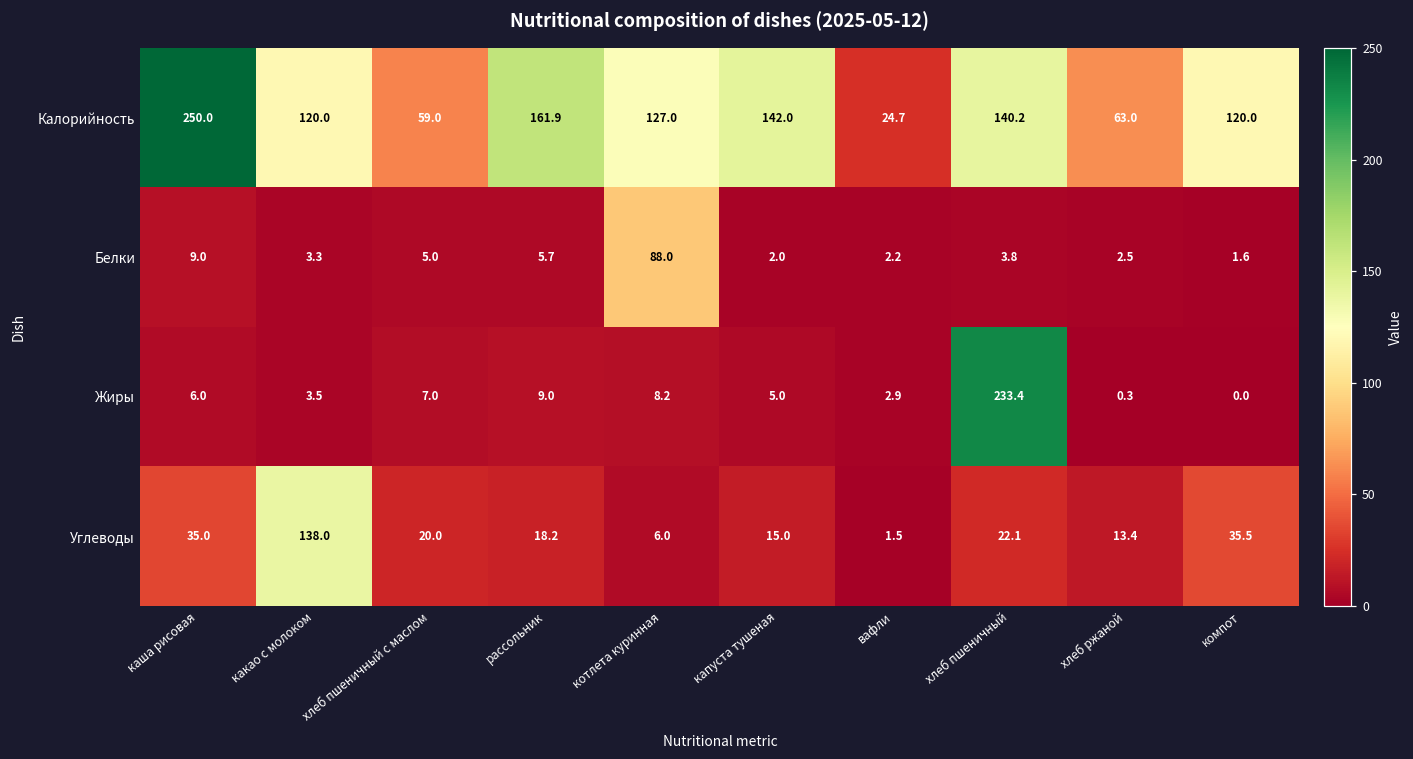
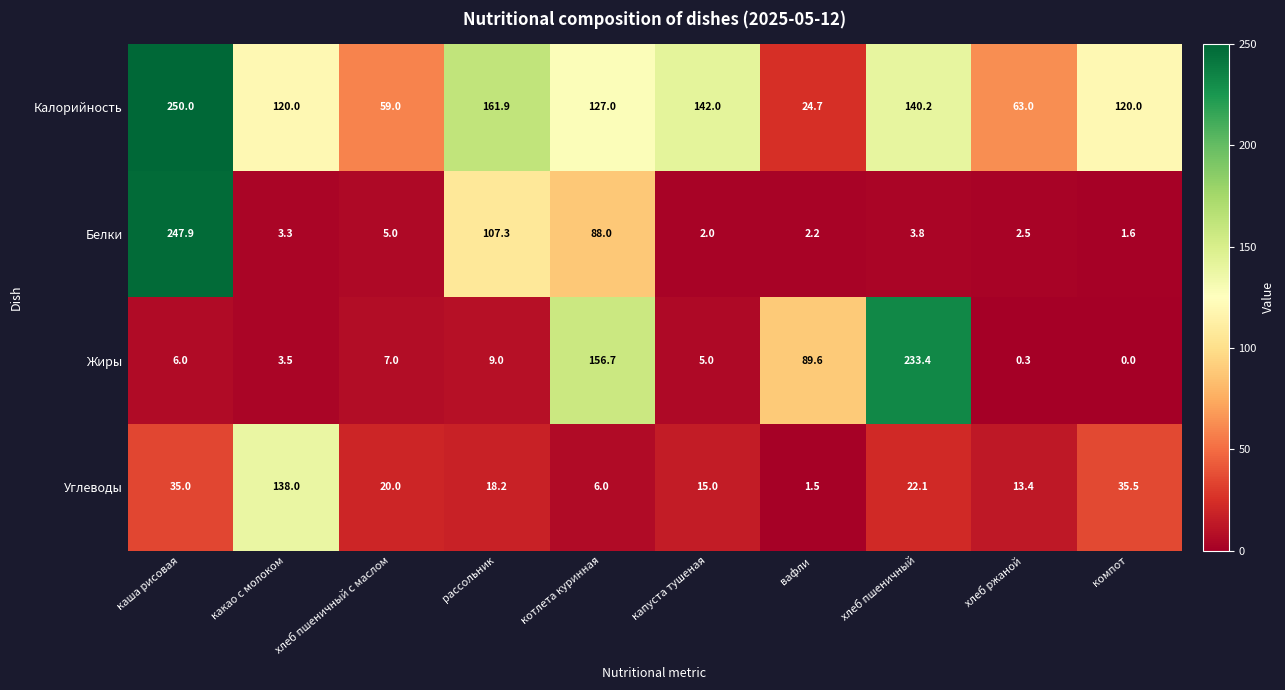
  {
    "Калорийность": {
      "каша рисовая": 250.0,
      "какао с молоком": 120.0,
      "хлеб пшеничный с маслом": 59.0,
      "рассольник": 161.9,
      "котлета куринная": 127.0,
      "капуста тушеная": 142.0,
      "вафли": 24.7,
      "хлеб пшеничный": 140.2,
      "хлеб ржаной": 63.0,
      "компот": 120.0
    },
    "Белки": {
-     "каша рисовая": 9.0,
+     "каша рисовая": 247.9,
      "какао с молоком": 3.3,
      "хлеб пшеничный с маслом": 5.0,
-     "рассольник": 5.7,
+     "рассольник": 107.3,
      "котлета куринная": 88.0,
      "капуста тушеная": 2.0,
      "вафли": 2.2,
      "хлеб пшеничный": 3.8,
      "хлеб ржаной": 2.5,
      "компот": 1.6
    },
    "Жиры": {
      "каша рисовая": 6.0,
      "какао с молоком": 3.5,
      "хлеб пшеничный с маслом": 7.0,
      "рассольник": 9.0,
-     "котлета куринная": 8.2,
+     "котлета куринная": 156.7,
      "капуста тушеная": 5.0,
-     "вафли": 2.9,
+     "вафли": 89.6,
      "хлеб пшеничный": 233.4,
      "хлеб ржаной": 0.3,
      "компот": 0.0
    },
    "Углеводы": {
      "каша рисовая": 35.0,
      "какао с молоком": 138.0,
      "хлеб пшеничный с маслом": 20.0,
      "рассольник": 18.2,
      "котлета куринная": 6.0,
      "капуста тушеная": 15.0,
      "вафли": 1.5,
      "хлеб пшеничный": 22.1,
      "хлеб ржаной": 13.4,
      "компот": 35.5
    }
  }
